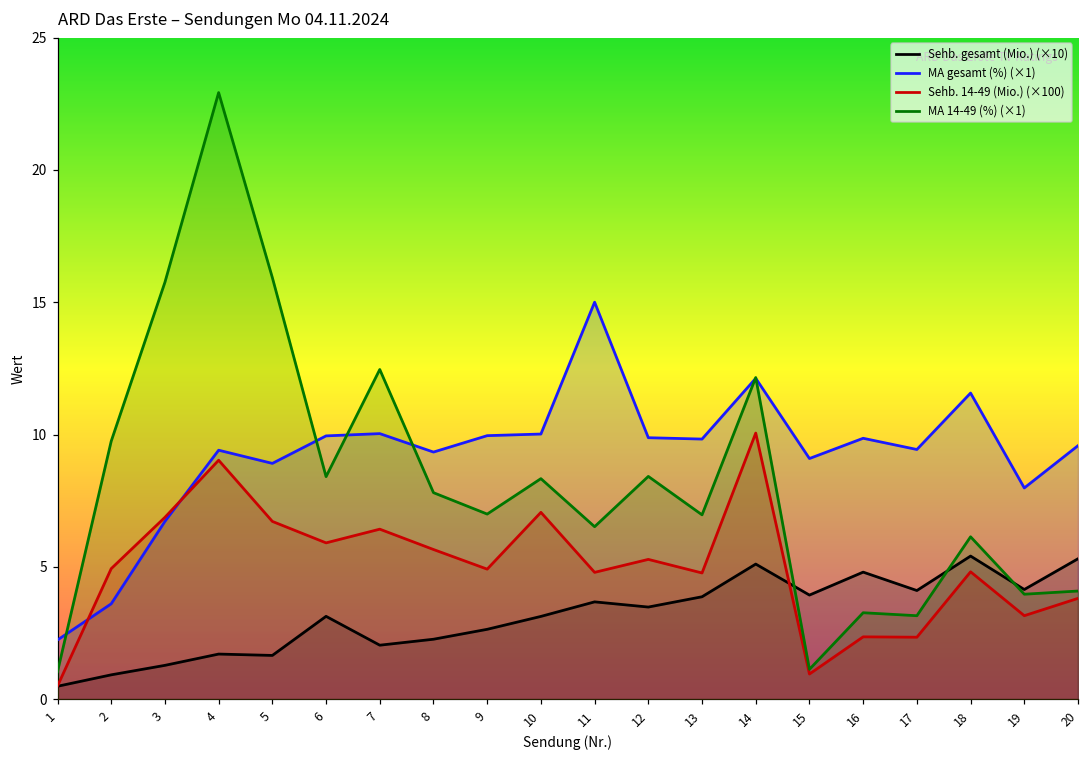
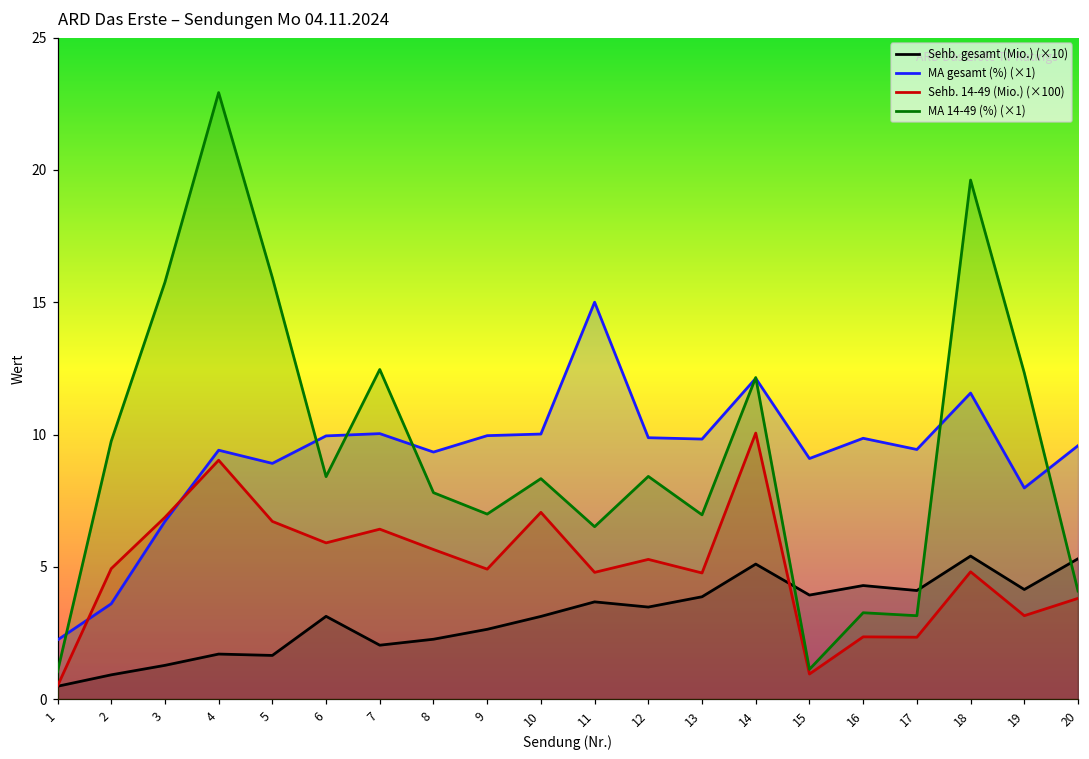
  {
    "Sehb. gesamt (Mio.) (×10)": {
      "2": 0.9,
      "3": 1.3,
      "4": 1.7,
      "5": 1.7,
      "6": 3.1,
      "7": 2.0,
      "8": 2.3,
      "9": 2.6,
      "10": 3.1,
      "11": 3.7,
      "12": 3.5,
      "13": 3.9,
      "14": 5.1,
      "15": 3.9,
-     "16": 4.8,
+     "16": 4.3,
      "17": 4.1,
      "18": 5.4,
      "19": 4.1,
      "20": 5.3
    },
    "MA gesamt (%) (×1)": {
      "1": 2.2,
      "2": 3.6,
      "3": 6.7,
      "4": 9.4,
      "5": 8.9,
      "6": 9.9,
      "7": 10.0,
      "8": 9.3,
      "9": 10.0,
      "10": 10.0,
      "11": 15.0,
      "12": 9.9,
      "13": 9.8,
      "15": 9.1,
      "16": 9.9,
      "17": 9.4,
      "18": 11.6,
      "19": 8.0,
      "20": 9.6
    },
    "Sehb. 14-49 (Mio.) (×100)": {
      "2": 4.9,
      "3": 6.9,
      "4": 9.0,
      "5": 6.7,
      "6": 5.9,
      "7": 6.4,
      "8": 5.7,
      "9": 4.9,
      "10": 7.1,
      "11": 4.8,
      "12": 5.3,
      "13": 4.8,
      "14": 10.1,
      "15": 1.0,
      "16": 2.4,
      "17": 2.3,
      "18": 4.8,
      "19": 3.2,
      "20": 3.8
    },
    "MA 14-49 (%) (×1)": {
      "1": 1.0,
      "2": 9.7,
      "3": 15.8,
      "4": 22.9,
      "5": 15.9,
      "6": 8.4,
      "7": 12.5,
      "8": 7.8,
      "9": 7.0,
      "10": 8.3,
      "11": 6.5,
      "12": 8.4,
      "13": 7.0,
      "15": 1.1,
      "16": 3.3,
      "17": 3.2,
-     "18": 6.1,
-     "19": 4.0,
+     "18": 19.6,
+     "19": 12.3,
      "20": 4.1
    }
  }
